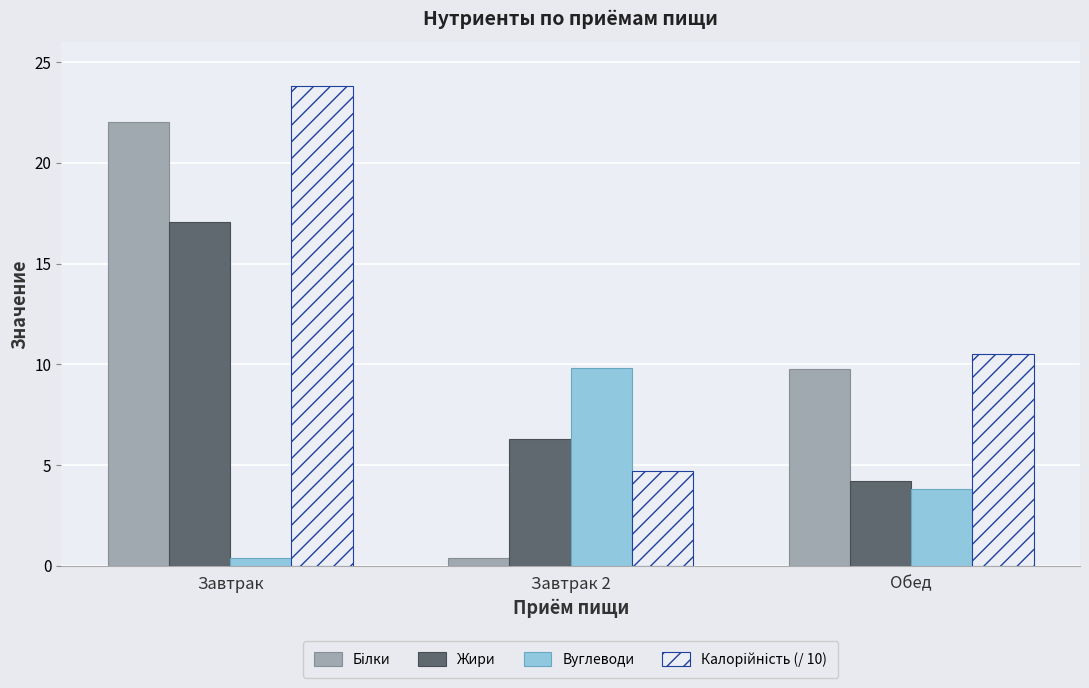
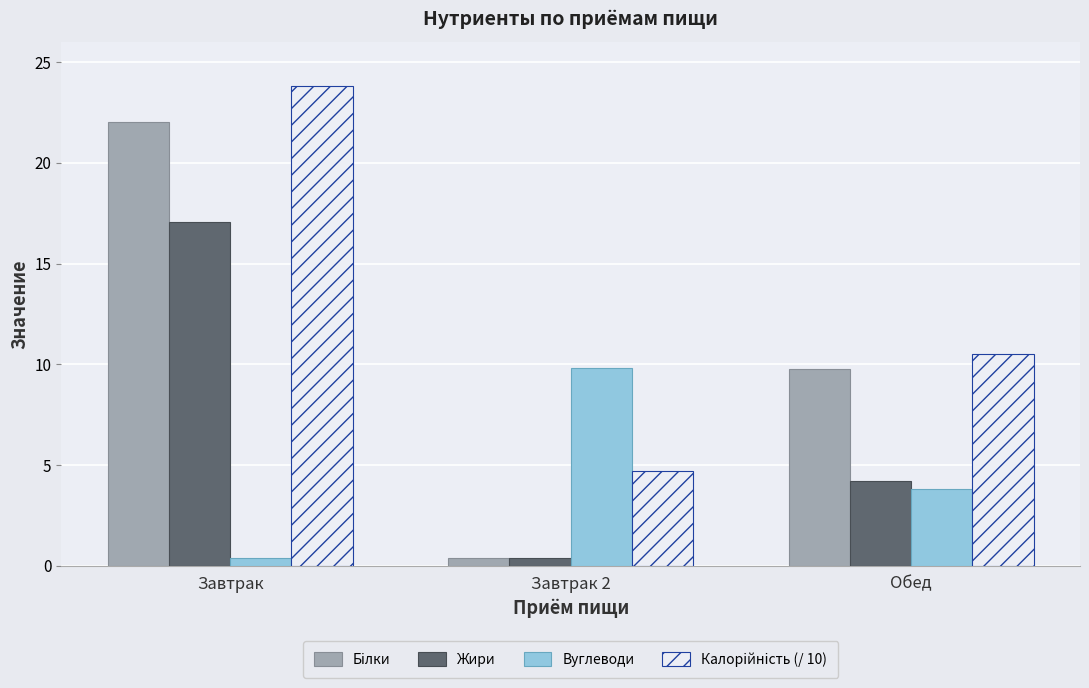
  {
    "Жири": {
      "Завтрак": 17.1,
-     "Завтрак 2": 6.3,
+     "Завтрак 2": 0.4,
      "Обед": 4.2
    },
    "Калорійність (/ 10)": {
      "Завтрак": 23.8,
      "Завтрак 2": 4.7,
      "Обед": 10.5
    }
  }
